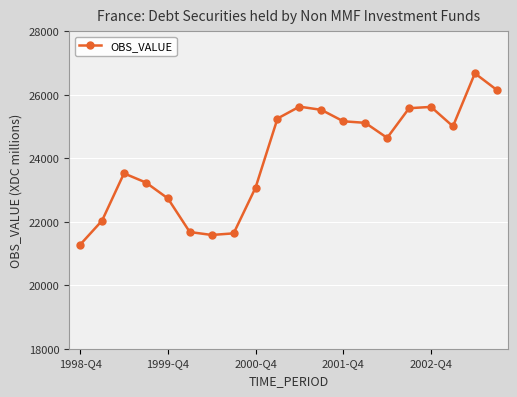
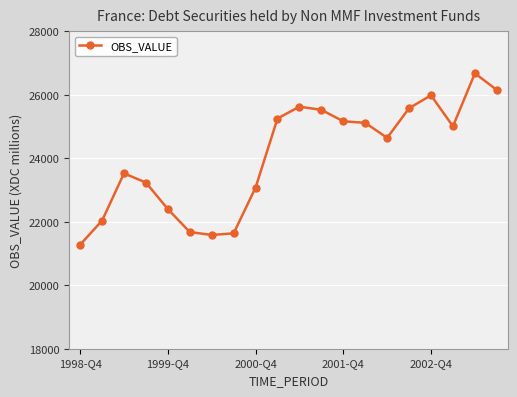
  {
    "1998-Q4": 21300,
-   "1999-Q4": 22700,
+   "1999-Q4": 22400,
    "2000-Q4": 23100,
    "2001-Q4": 25200,
-   "2002-Q4": 25600
+   "2002-Q4": 26000
  }
